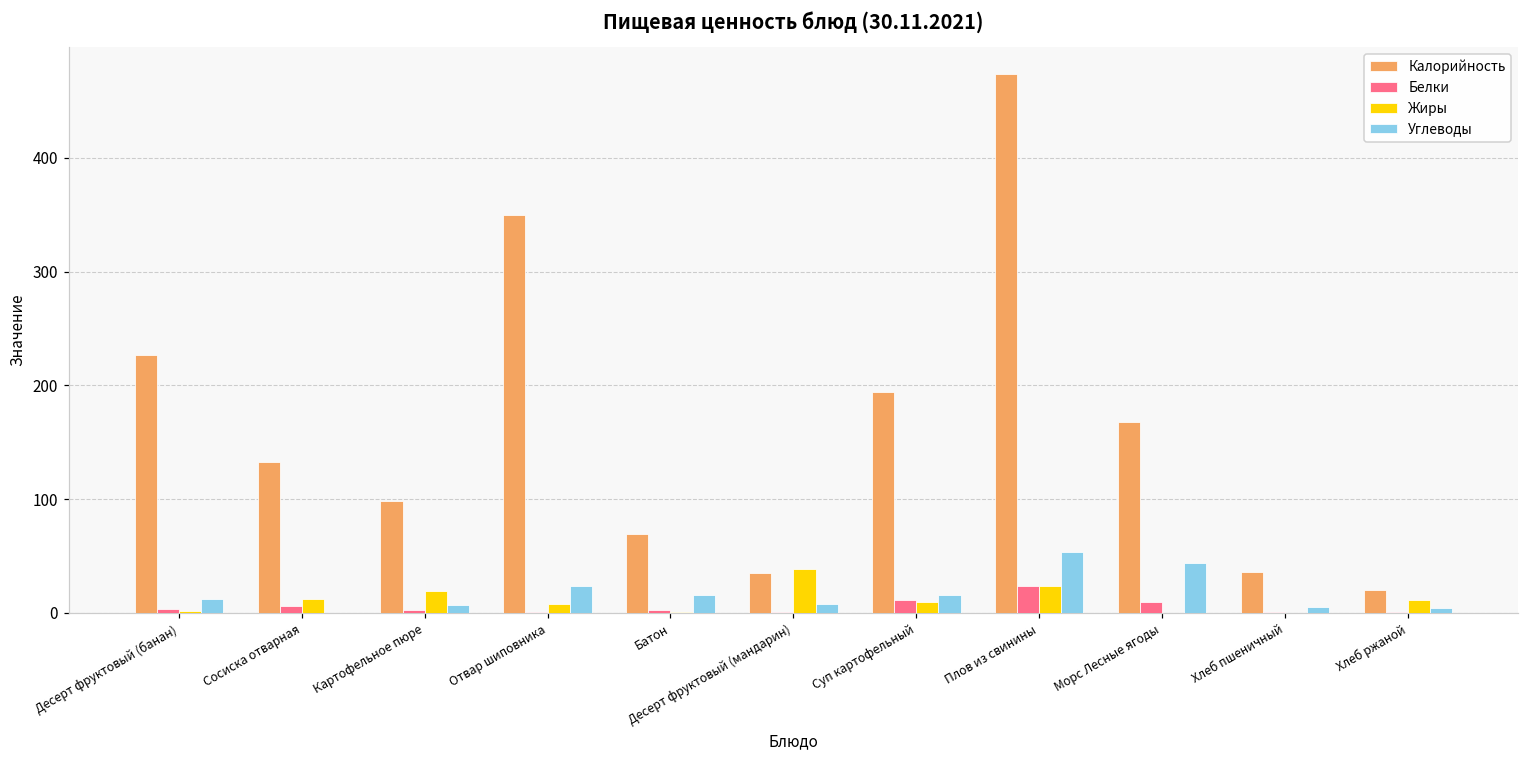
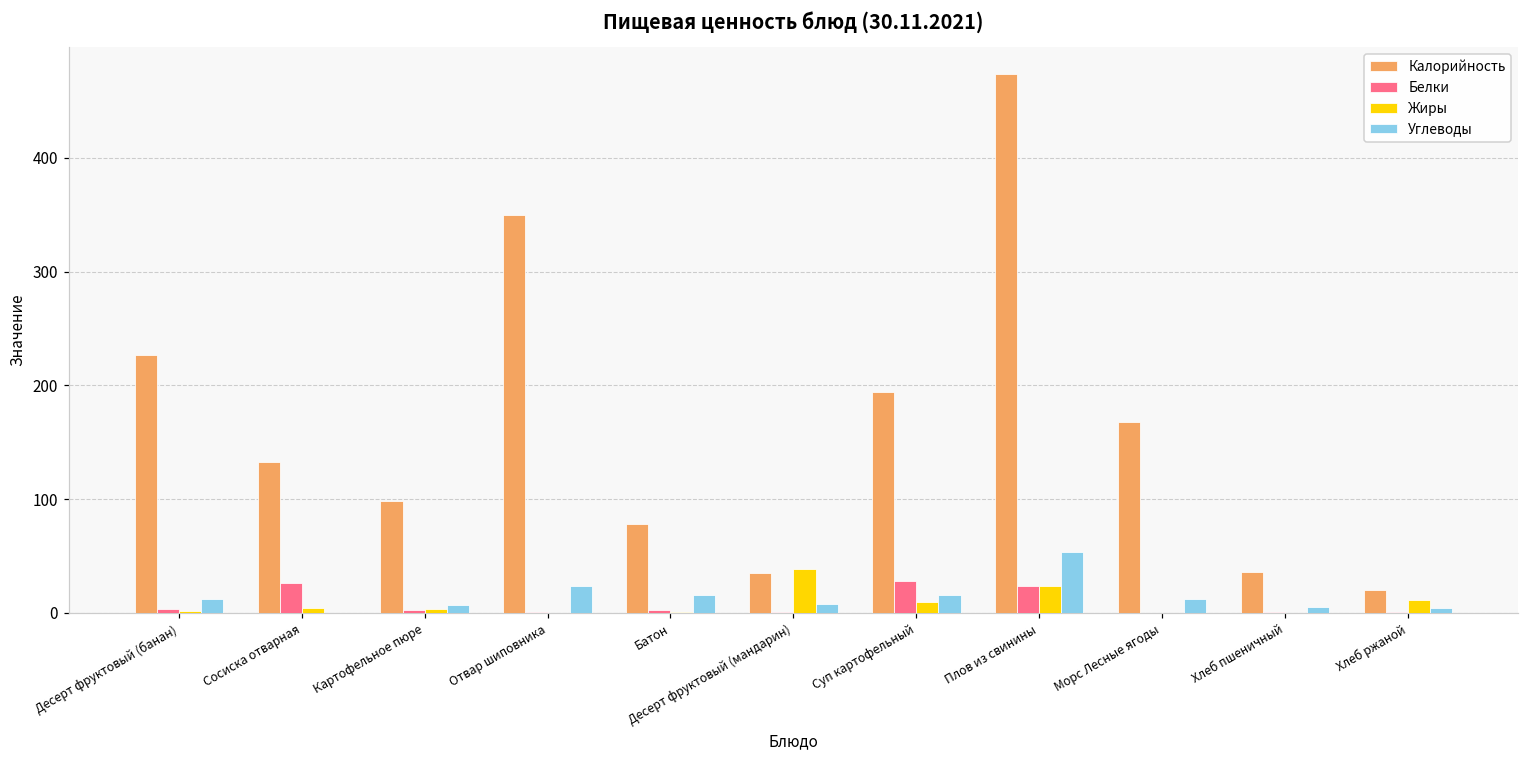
  {
    "Калорийность": {
      "Десерт фруктовый (банан)": 227,
      "Сосиска отварная": 133,
      "Картофельное пюре": 99,
      "Отвар шиповника": 350,
-     "Батон": 69,
+     "Батон": 79,
      "Десерт фруктовый (мандарин)": 35,
      "Суп картофельный": 194,
      "Плов из свинины": 474,
      "Морс Лесные ягоды": 168,
      "Хлеб пшеничный": 36,
      "Хлеб ржаной": 20
    },
    "Белки": {
      "Десерт фруктовый (банан)": 4,
-     "Сосиска отварная": 6,
-     "Суп картофельный": 11,
+     "Сосиска отварная": 26,
+     "Суп картофельный": 28,
      "Плов из свинины": 24,
-     "Морс Лесные ягоды": 9
+     "Морс Лесные ягоды": 0
    },
    "Жиры": {
-     "Сосиска отварная": 12,
-     "Картофельное пюре": 20,
-     "Отвар шиповника": 8,
+     "Сосиска отварная": 4,
+     "Картофельное пюре": 3,
+     "Отвар шиповника": 0,
      "Десерт фруктовый (мандарин)": 39,
      "Суп картофельный": 9,
      "Плов из свинины": 24,
      "Морс Лесные ягоды": 0,
      "Хлеб ржаной": 11
    },
    "Углеводы": {
      "Десерт фруктовый (банан)": 12,
      "Картофельное пюре": 7,
      "Отвар шиповника": 24,
      "Батон": 15,
      "Десерт фруктовый (мандарин)": 8,
      "Суп картофельный": 16,
      "Плов из свинины": 53,
-     "Морс Лесные ягоды": 44,
+     "Морс Лесные ягоды": 12,
      "Хлеб пшеничный": 5,
      "Хлеб ржаной": 4
    }
  }
